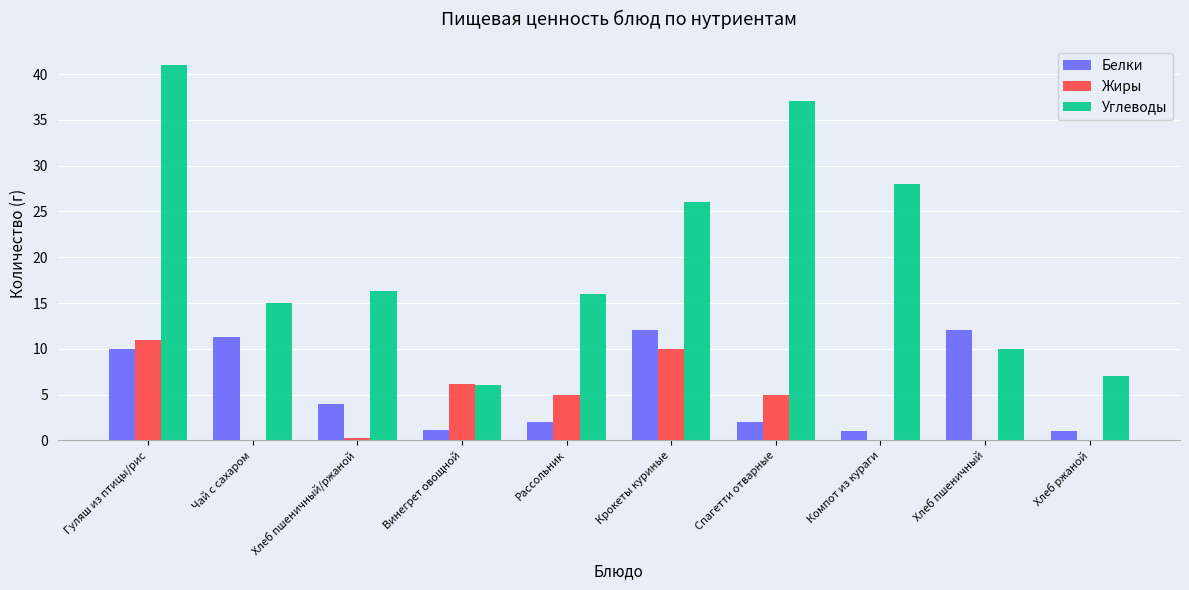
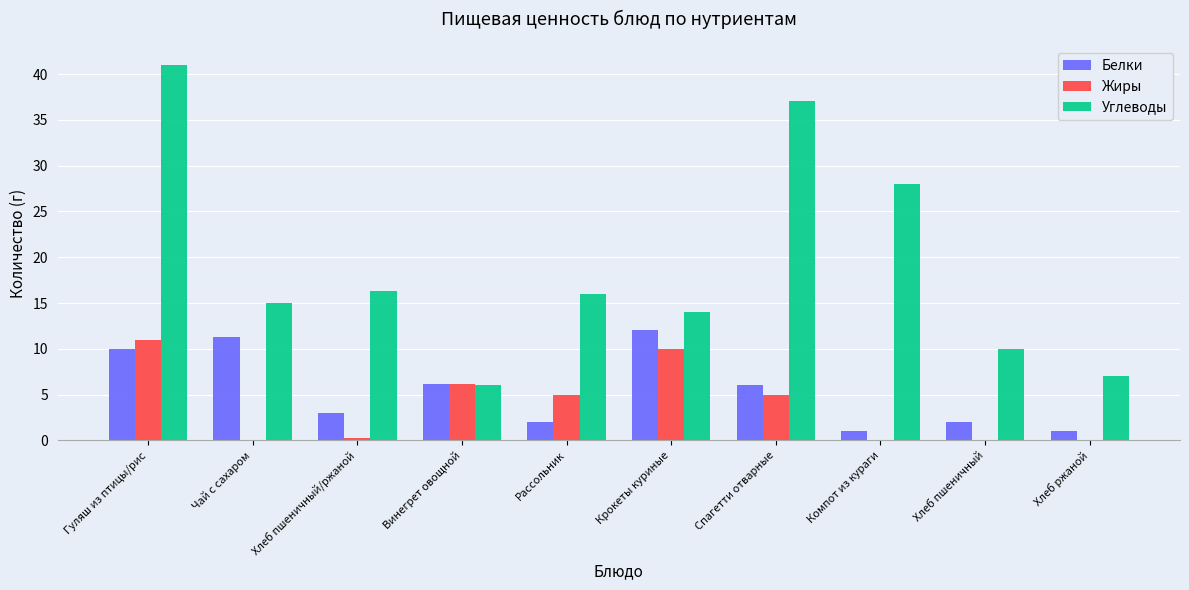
  {
    "Белки": {
      "Гуляш из птицы/рис": 10,
      "Чай с сахаром": 11,
-     "Хлеб пшеничный/ржаной": 4,
-     "Винегрет овощной": 1,
+     "Хлеб пшеничный/ржаной": 3,
+     "Винегрет овощной": 6,
      "Рассольник": 2,
      "Крокеты куриные": 12,
-     "Спагетти отварные": 2,
+     "Спагетти отварные": 6,
      "Компот из кураги": 1,
-     "Хлеб пшеничный": 12,
+     "Хлеб пшеничный": 2,
      "Хлеб ржаной": 1
    },
    "Жиры": {
      "Гуляш из птицы/рис": 11,
      "Винегрет овощной": 6,
      "Рассольник": 5,
      "Крокеты куриные": 10,
      "Спагетти отварные": 5,
      "Хлеб пшеничный": 0,
      "Хлеб ржаной": 0
    },
    "Углеводы": {
      "Гуляш из птицы/рис": 41,
      "Чай с сахаром": 15,
      "Хлеб пшеничный/ржаной": 16,
      "Винегрет овощной": 6,
      "Рассольник": 16,
-     "Крокеты куриные": 26,
+     "Крокеты куриные": 14,
      "Спагетти отварные": 37,
      "Компот из кураги": 28,
      "Хлеб пшеничный": 10,
      "Хлеб ржаной": 7
    }
  }
